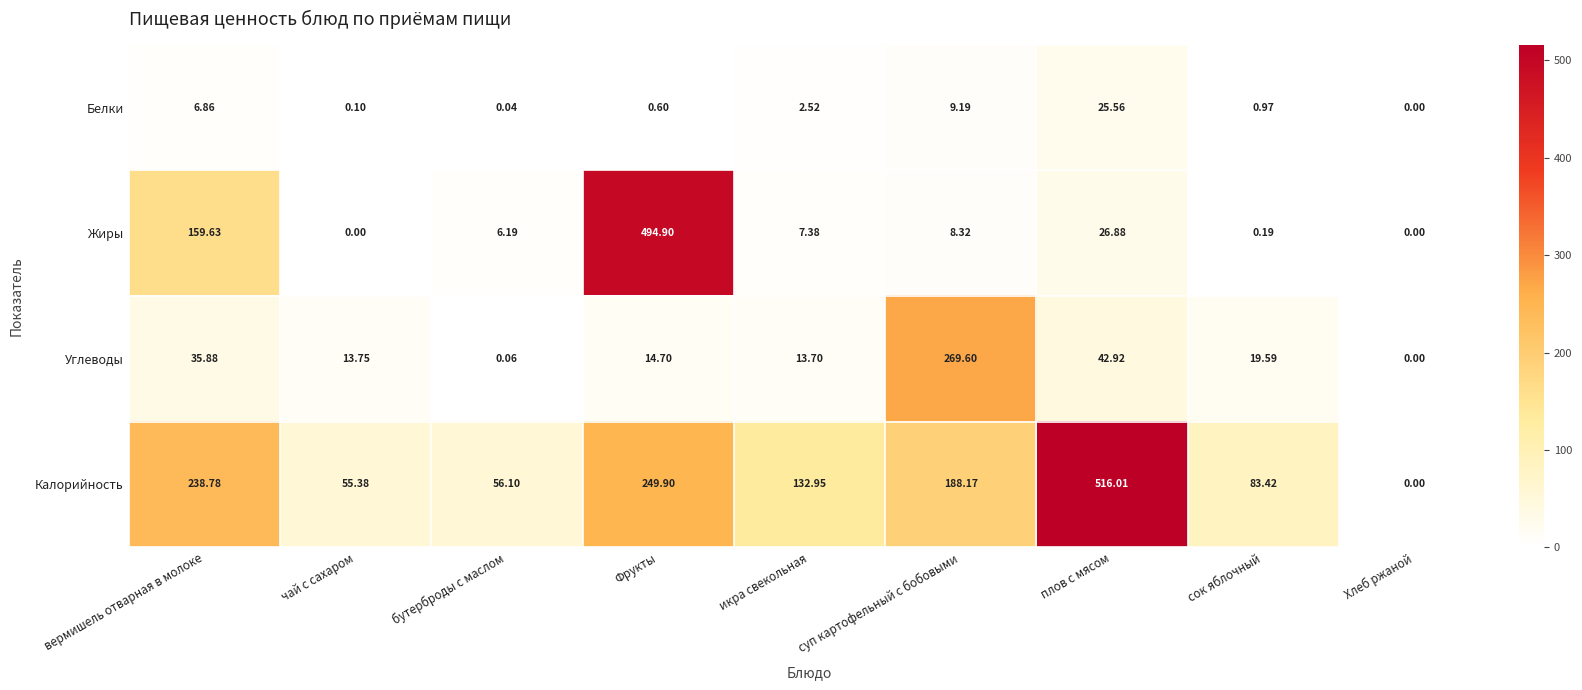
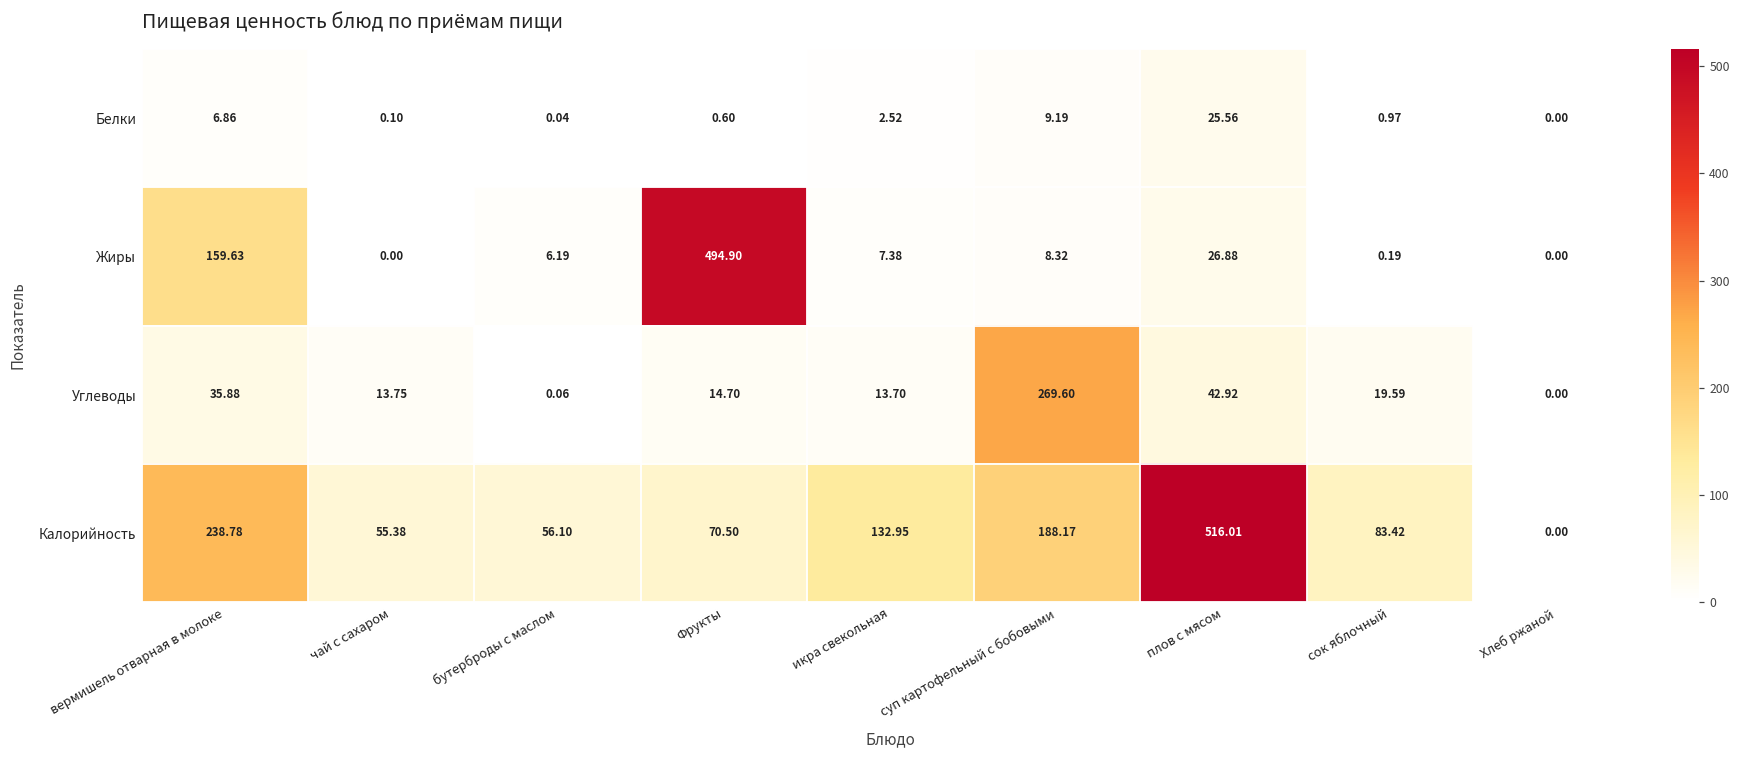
  {
    "Белки": {
      "вермишель отварная в молоке": 6.86,
      "чай с сахаром": 0.10,
      "бутерброды с маслом": 0.04,
      "Фрукты": 0.60,
      "икра свекольная": 2.52,
      "суп картофельный с бобовыми": 9.19,
      "плов с мясом": 25.56,
      "сок яблочный": 0.97,
      "Хлеб ржаной": 0.00
    },
    "Жиры": {
      "вермишель отварная в молоке": 159.63,
      "чай с сахаром": 0.00,
      "бутерброды с маслом": 6.19,
      "Фрукты": 494.90,
      "икра свекольная": 7.38,
      "суп картофельный с бобовыми": 8.32,
      "плов с мясом": 26.88,
      "сок яблочный": 0.19,
      "Хлеб ржаной": 0.00
    },
    "Углеводы": {
      "вермишель отварная в молоке": 35.88,
      "чай с сахаром": 13.75,
      "бутерброды с маслом": 0.06,
      "Фрукты": 14.70,
      "икра свекольная": 13.70,
      "суп картофельный с бобовыми": 269.60,
      "плов с мясом": 42.92,
      "сок яблочный": 19.59,
      "Хлеб ржаной": 0.00
    },
    "Калорийность": {
      "вермишель отварная в молоке": 238.78,
      "чай с сахаром": 55.38,
      "бутерброды с маслом": 56.10,
-     "Фрукты": 249.90,
+     "Фрукты": 70.50,
      "икра свекольная": 132.95,
      "суп картофельный с бобовыми": 188.17,
      "плов с мясом": 516.01,
      "сок яблочный": 83.42,
      "Хлеб ржаной": 0.00
    }
  }
